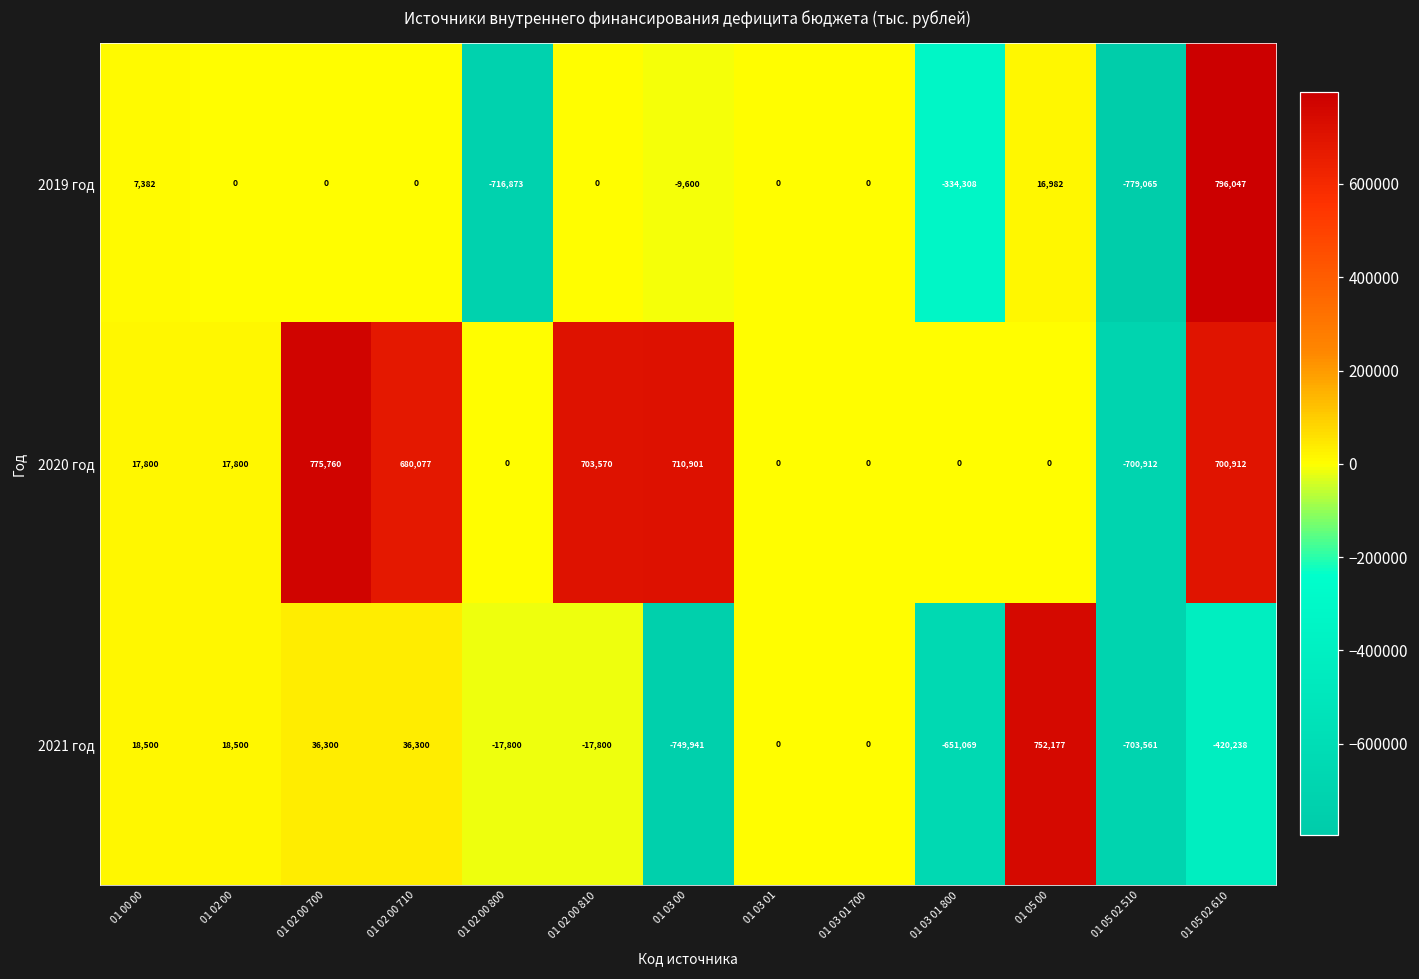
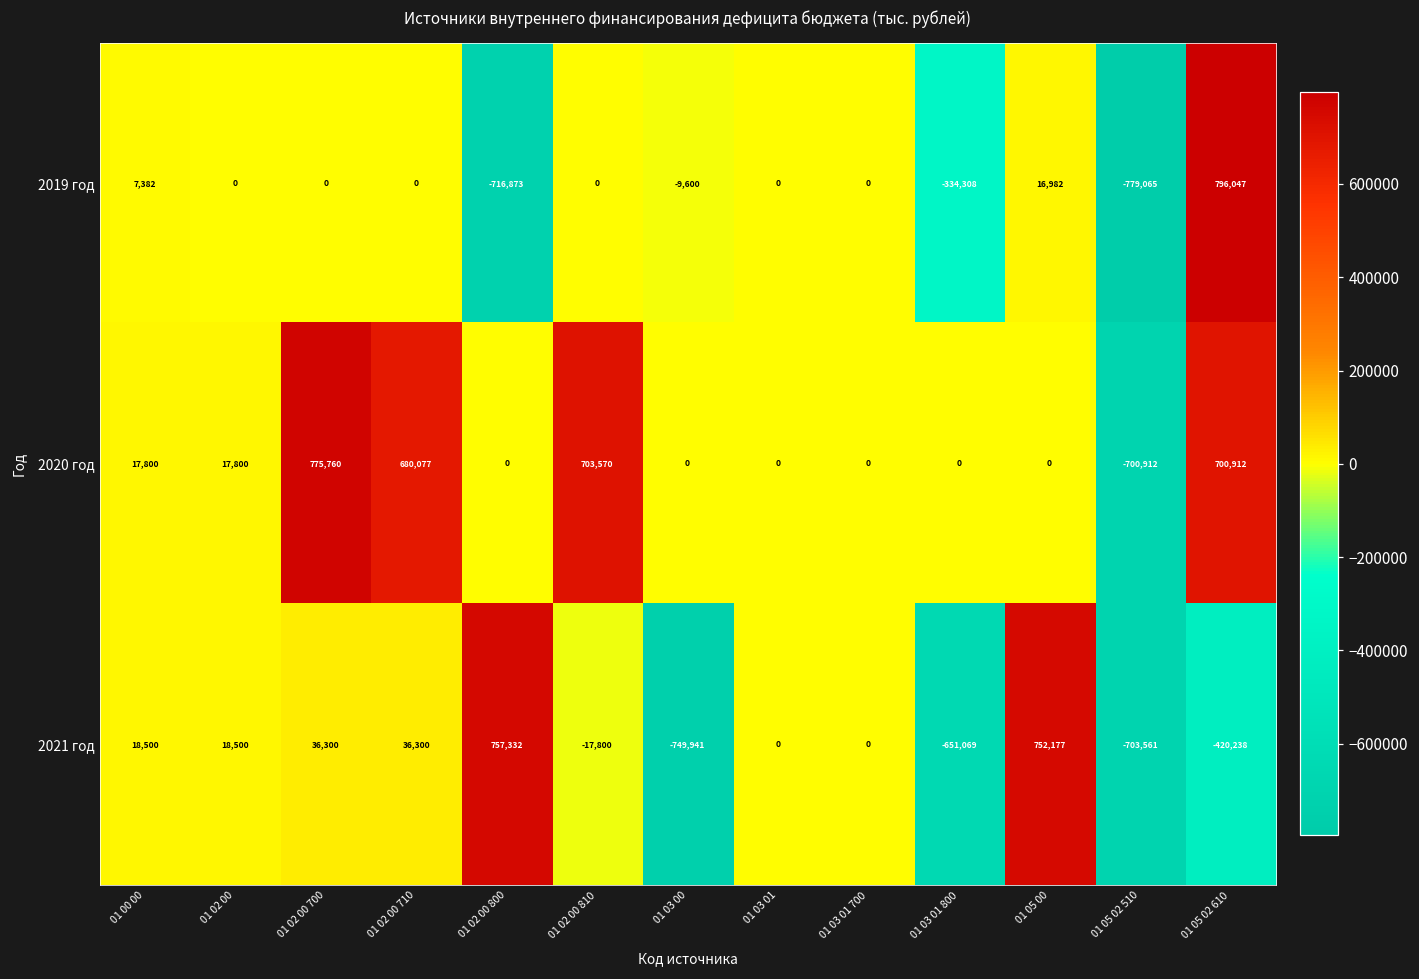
  {
    "2019 год": {
      "01 00 00": "7,382",
      "01 02 00": "0",
      "01 02 00 700": "0",
      "01 02 00 710": "0",
      "01 02 00 800": "-716,873",
      "01 02 00 810": "0",
      "01 03 00": "-9,600",
      "01 03 01": "0",
      "01 03 01 700": "0",
      "01 03 01 800": "-334,308",
      "01 05 00": "16,982",
      "01 05 02 510": "-779,065",
      "01 05 02 610": "796,047"
    },
    "2020 год": {
      "01 00 00": "17,800",
      "01 02 00": "17,800",
      "01 02 00 700": "775,760",
      "01 02 00 710": "680,077",
      "01 02 00 800": "0",
      "01 02 00 810": "703,570",
-     "01 03 00": "710,901",
+     "01 03 00": "0",
      "01 03 01": "0",
      "01 03 01 700": "0",
      "01 03 01 800": "0",
      "01 05 00": "0",
      "01 05 02 510": "-700,912",
      "01 05 02 610": "700,912"
    },
    "2021 год": {
      "01 00 00": "18,500",
      "01 02 00": "18,500",
      "01 02 00 700": "36,300",
      "01 02 00 710": "36,300",
-     "01 02 00 800": "-17,800",
+     "01 02 00 800": "757,332",
      "01 02 00 810": "-17,800",
      "01 03 00": "-749,941",
      "01 03 01": "0",
      "01 03 01 700": "0",
      "01 03 01 800": "-651,069",
      "01 05 00": "752,177",
      "01 05 02 510": "-703,561",
      "01 05 02 610": "-420,238"
    }
  }
